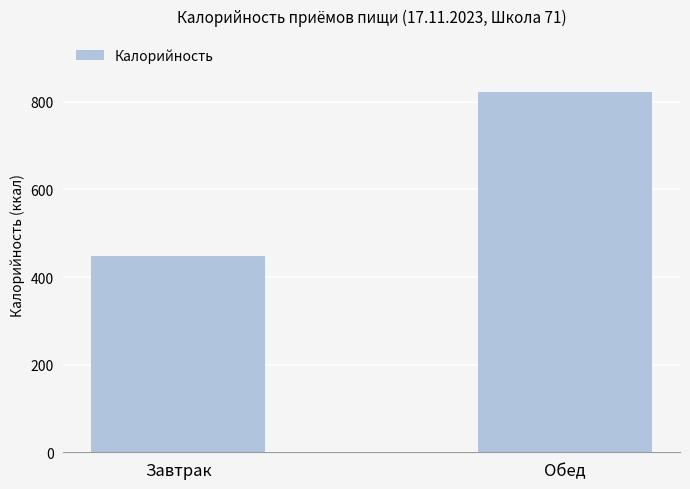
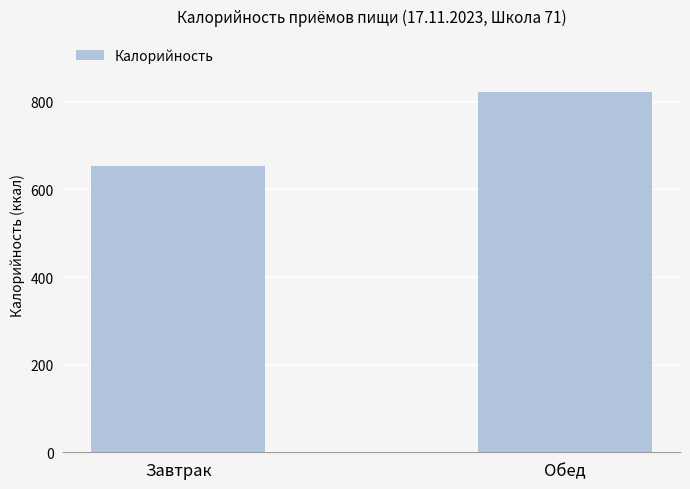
  {
-   "Завтрак": 450,
+   "Завтрак": 650,
    "Обед": 820
  }
